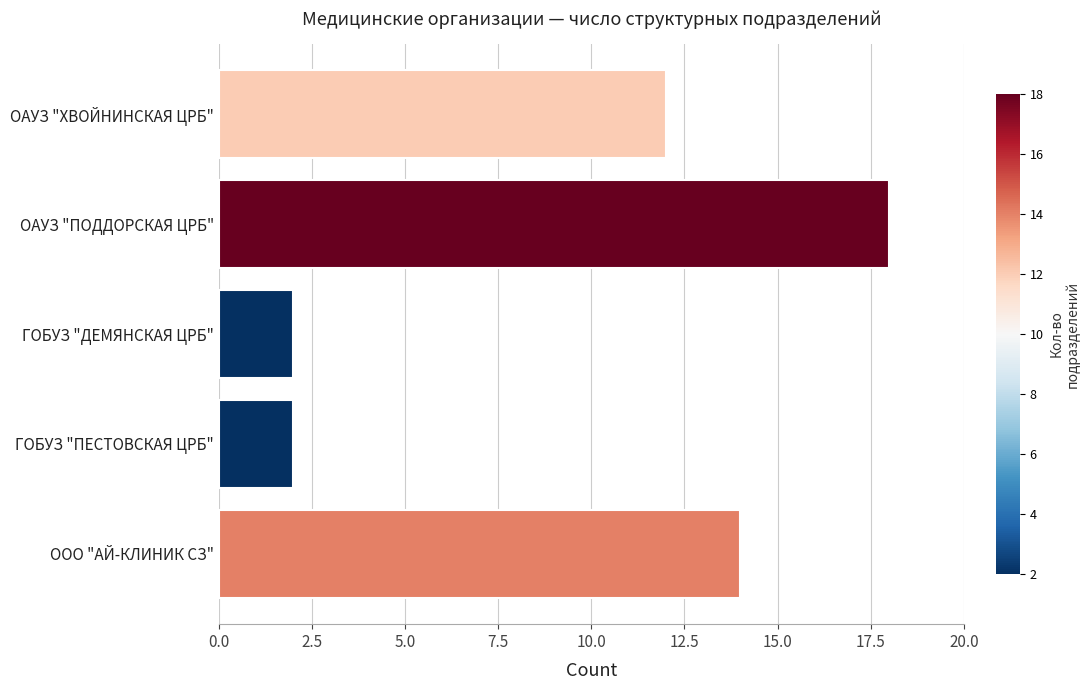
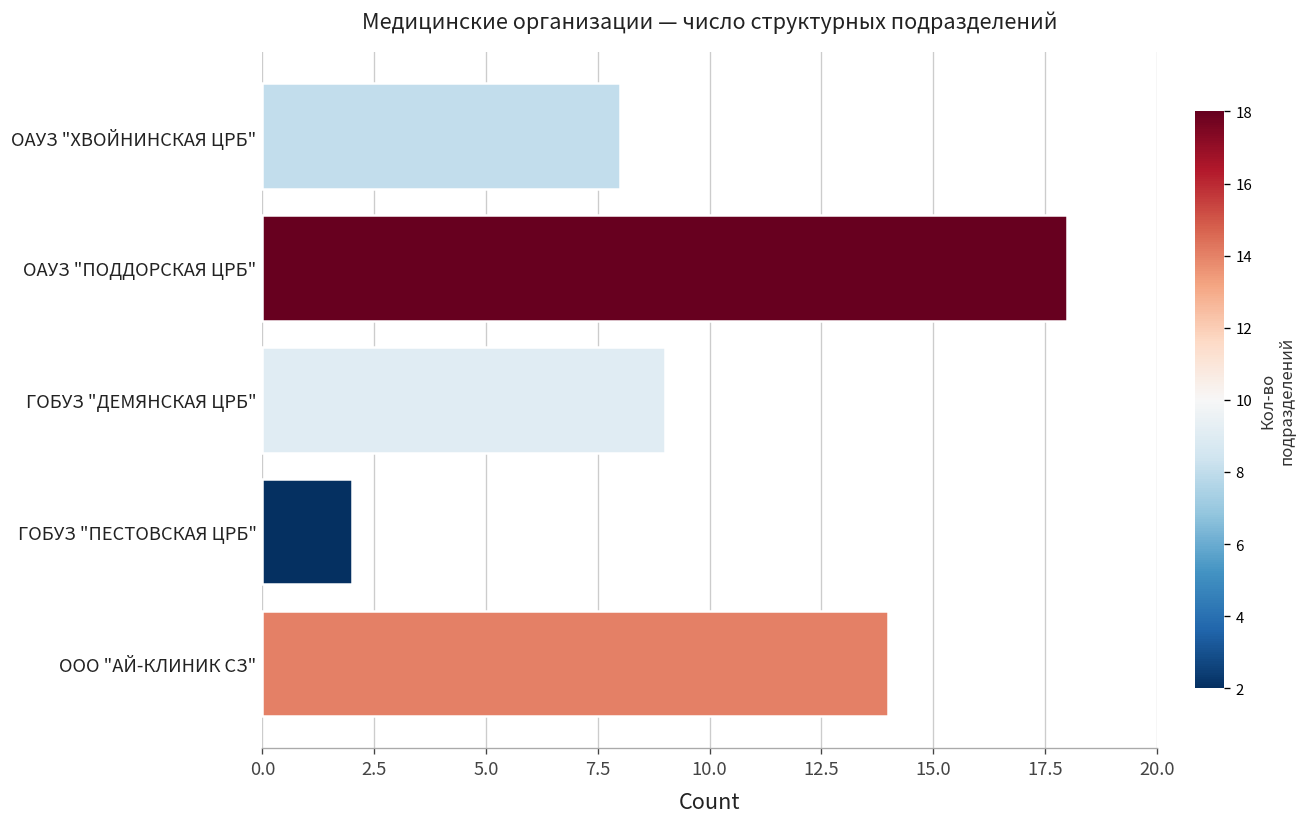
  {
-   "ОАУЗ \"ХВОЙНИНСКАЯ ЦРБ\"": 12,
+   "ОАУЗ \"ХВОЙНИНСКАЯ ЦРБ\"": 8,
    "ОАУЗ \"ПОДДОРСКАЯ ЦРБ\"": 18,
-   "ГОБУЗ \"ДЕМЯНСКАЯ ЦРБ\"": 2,
+   "ГОБУЗ \"ДЕМЯНСКАЯ ЦРБ\"": 9,
    "ГОБУЗ \"ПЕСТОВСКАЯ ЦРБ\"": 2,
    "ООО \"АЙ-КЛИНИК СЗ\"": 14
  }
